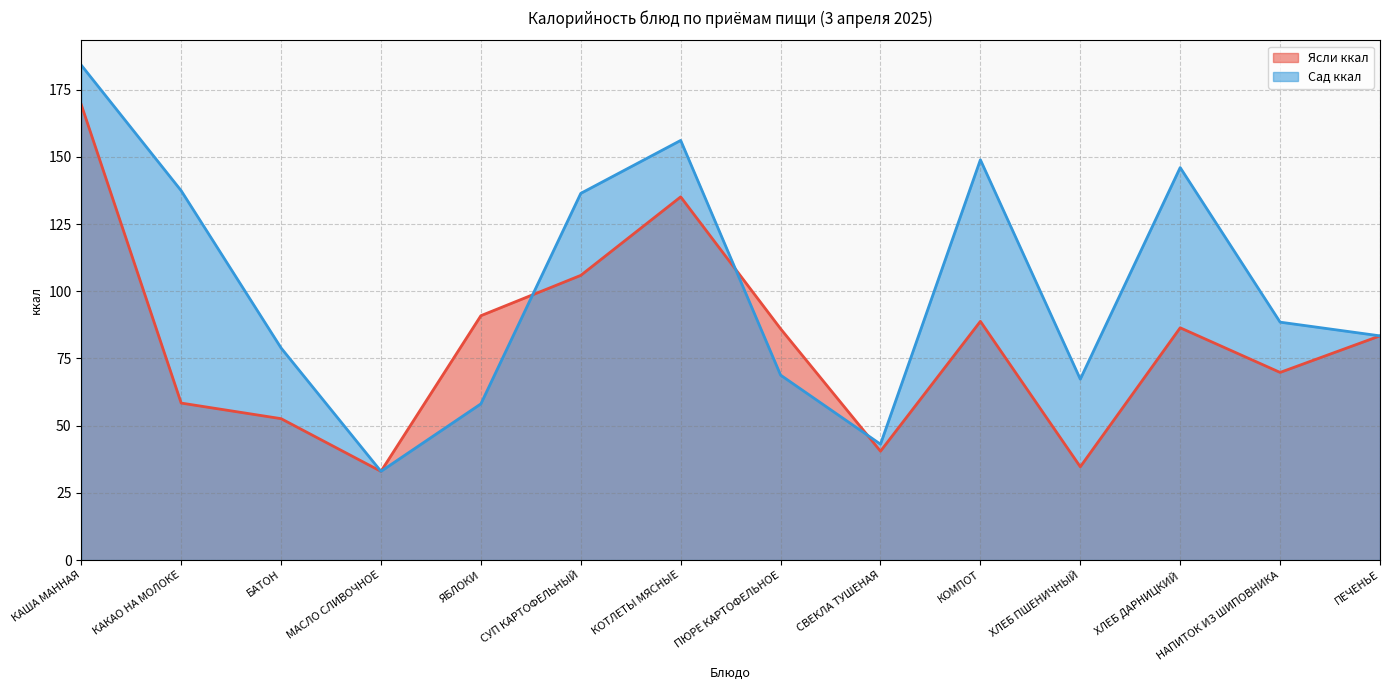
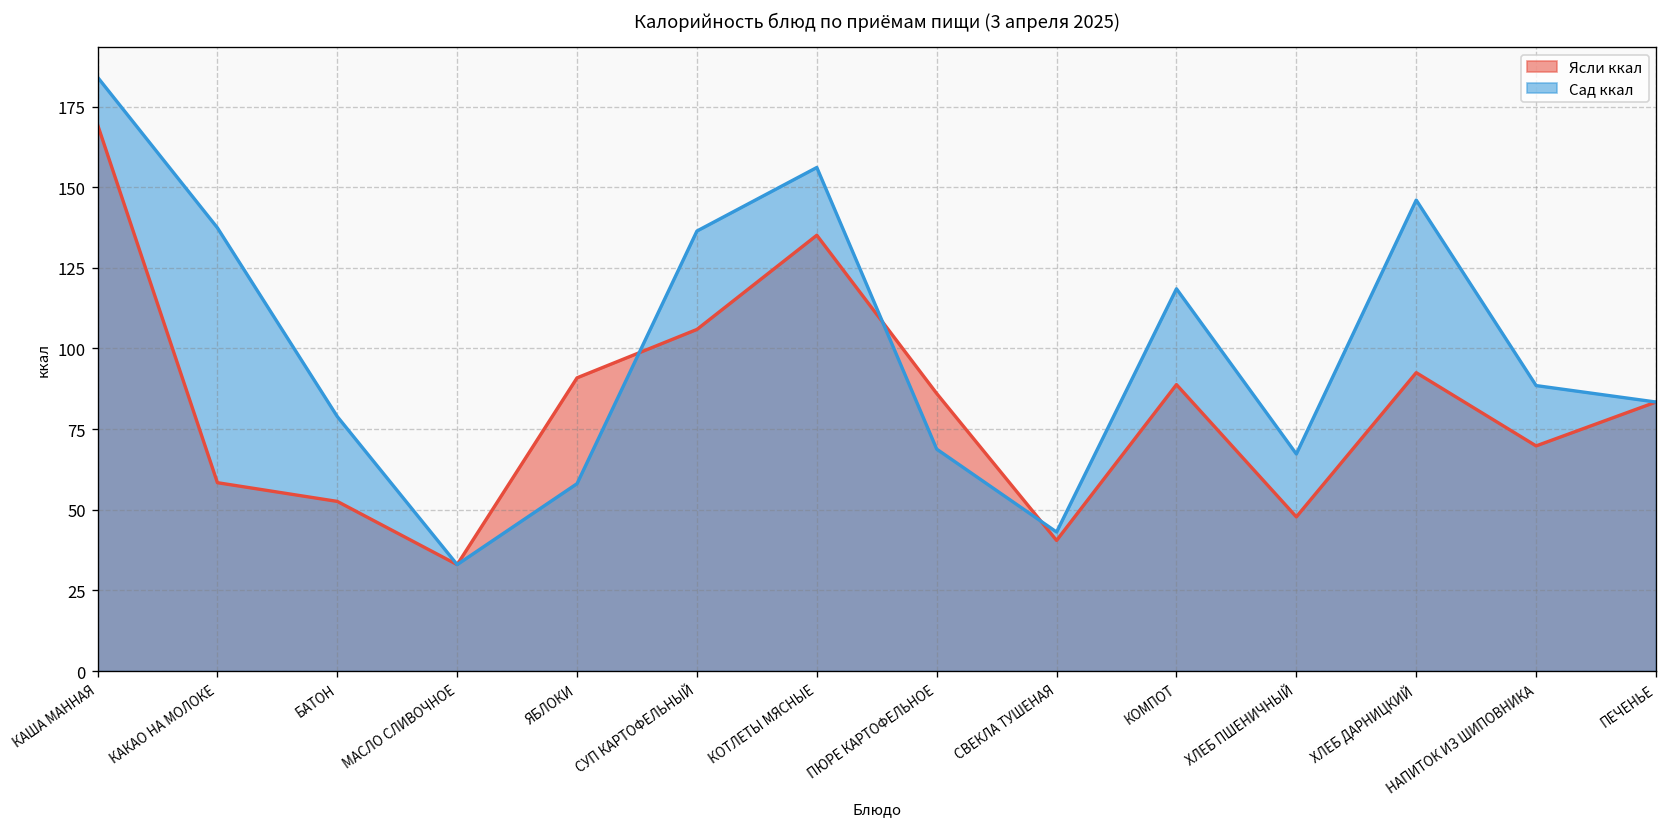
  {
    "Ясли ккал": {
      "КАША МАННАЯ": 169,
      "КАКАО НА МОЛОКЕ": 58,
      "БАТОН": 53,
      "ЯБЛОКИ": 91,
      "СУП КАРТОФЕЛЬНЫЙ": 106,
      "КОТЛЕТЫ МЯСНЫЕ": 135,
      "ПЮРЕ КАРТОФЕЛЬНОЕ": 86,
      "СВЕКЛА ТУШЕНАЯ": 41,
      "КОМПОТ": 89,
-     "ХЛЕБ ПШЕНИЧНЫЙ": 35,
-     "ХЛЕБ ДАРНИЦКИЙ": 86,
+     "ХЛЕБ ПШЕНИЧНЫЙ": 48,
+     "ХЛЕБ ДАРНИЦКИЙ": 93,
      "НАПИТОК ИЗ ШИПОВНИКА": 70
    },
    "Сад ккал": {
      "КАША МАННАЯ": 184,
      "КАКАО НА МОЛОКЕ": 137,
      "БАТОН": 79,
      "ЯБЛОКИ": 58,
      "СУП КАРТОФЕЛЬНЫЙ": 136,
      "КОТЛЕТЫ МЯСНЫЕ": 156,
      "ПЮРЕ КАРТОФЕЛЬНОЕ": 69,
      "СВЕКЛА ТУШЕНАЯ": 43,
-     "КОМПОТ": 149,
+     "КОМПОТ": 119,
      "ХЛЕБ ПШЕНИЧНЫЙ": 67,
      "ХЛЕБ ДАРНИЦКИЙ": 146,
      "НАПИТОК ИЗ ШИПОВНИКА": 89
    }
  }
